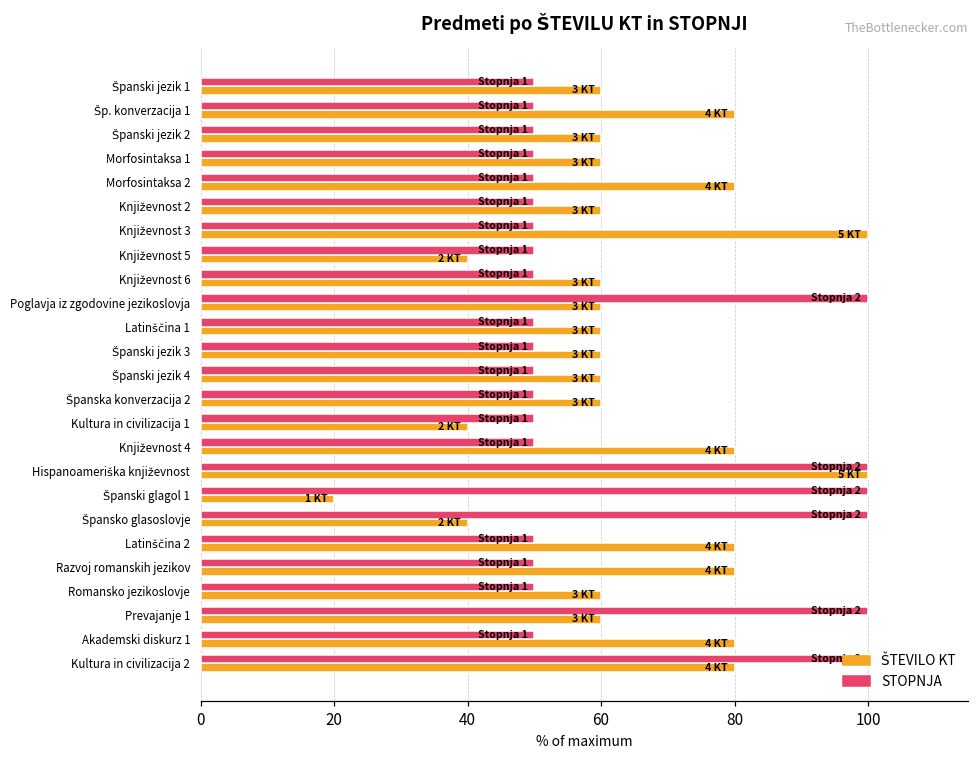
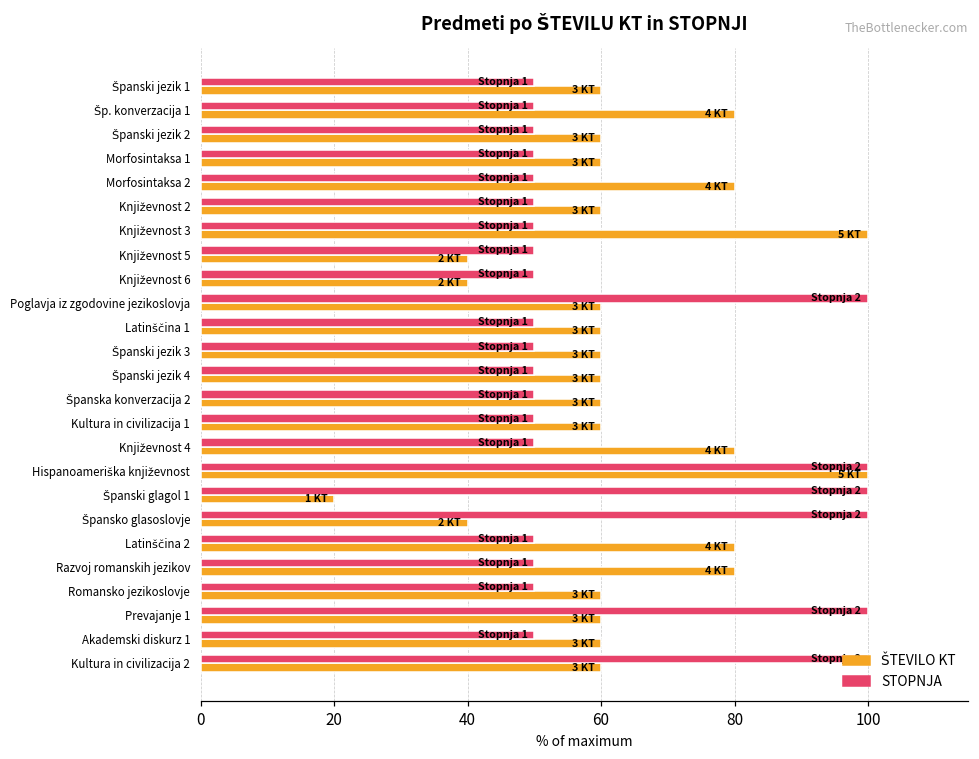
  {
    "ŠTEVILO KT": {
-     "Književnost 6": 3,
-     "Kultura in civilizacija 1": 2,
-     "Akademski diskurz 1": 4,
-     "Kultura in civilizacija 2": 4
+     "Književnost 6": 2,
+     "Kultura in civilizacija 1": 3,
+     "Akademski diskurz 1": 3,
+     "Kultura in civilizacija 2": 3
    }
  }
